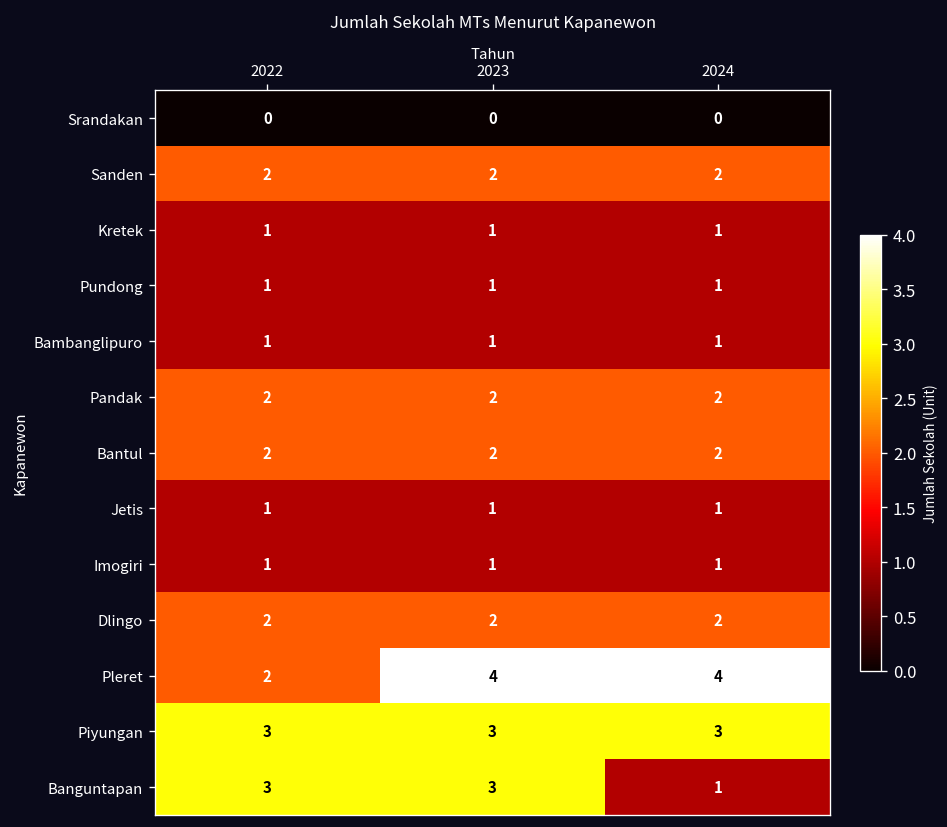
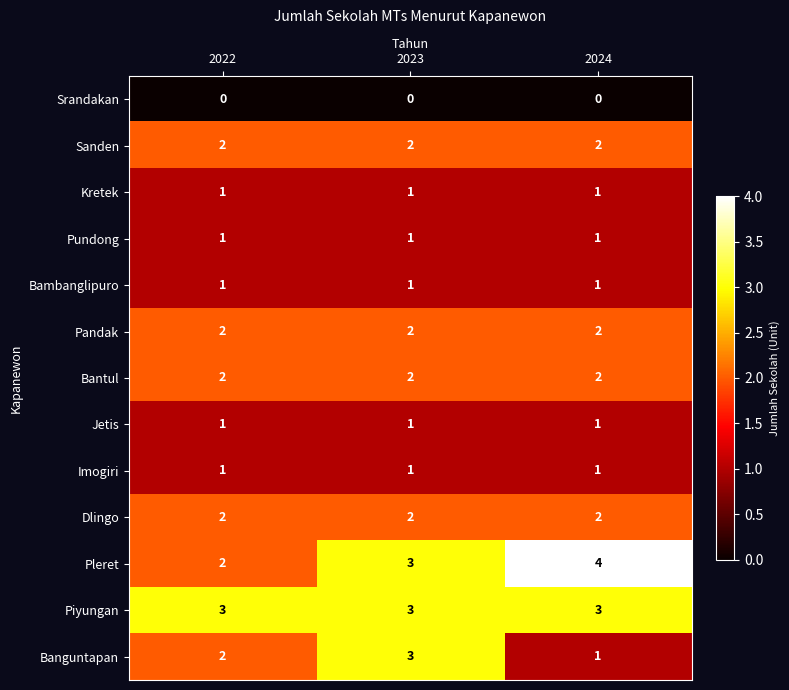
  {
    "Srandakan": {
      "2022": 0,
      "2023": 0,
      "2024": 0
    },
    "Sanden": {
      "2022": 2,
      "2023": 2,
      "2024": 2
    },
    "Kretek": {
      "2022": 1,
      "2023": 1,
      "2024": 1
    },
    "Pundong": {
      "2022": 1,
      "2023": 1,
      "2024": 1
    },
    "Bambanglipuro": {
      "2022": 1,
      "2023": 1,
      "2024": 1
    },
    "Pandak": {
      "2022": 2,
      "2023": 2,
      "2024": 2
    },
    "Bantul": {
      "2022": 2,
      "2023": 2,
      "2024": 2
    },
    "Jetis": {
      "2022": 1,
      "2023": 1,
      "2024": 1
    },
    "Imogiri": {
      "2022": 1,
      "2023": 1,
      "2024": 1
    },
    "Dlingo": {
      "2022": 2,
      "2023": 2,
      "2024": 2
    },
    "Pleret": {
      "2022": 2,
-     "2023": 4,
+     "2023": 3,
      "2024": 4
    },
    "Piyungan": {
      "2022": 3,
      "2023": 3,
      "2024": 3
    },
    "Banguntapan": {
-     "2022": 3,
+     "2022": 2,
      "2023": 3,
      "2024": 1
    }
  }
